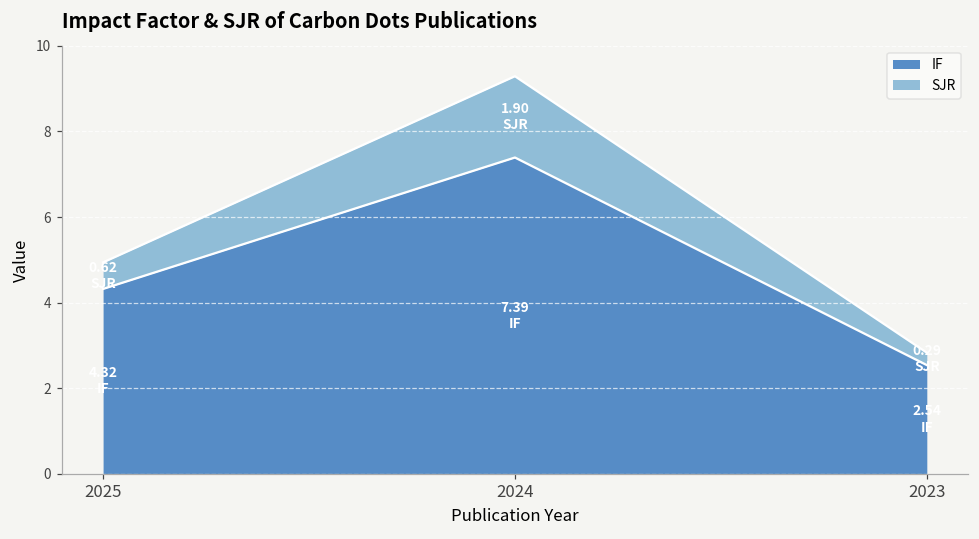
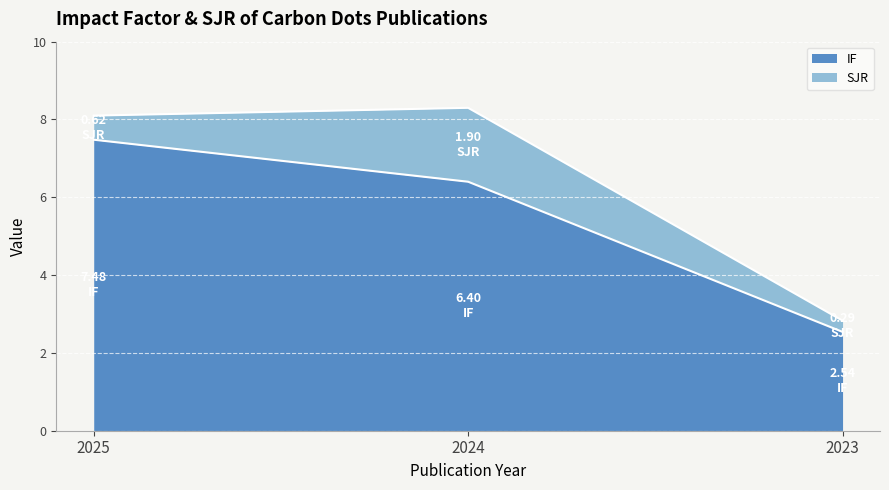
  {
    "IF": {
-     "2025": 4.3,
-     "2024": 7.39
+     "2025": 7.5,
+     "2024": 6.40
    },
    "SJR": {
      "2024": 1.90
    }
  }
